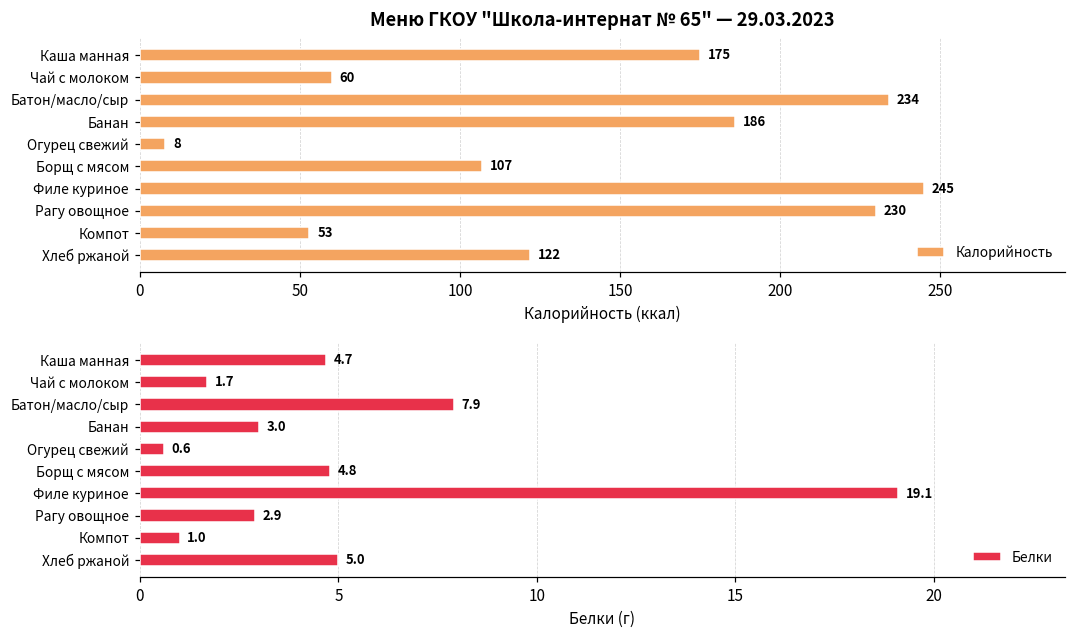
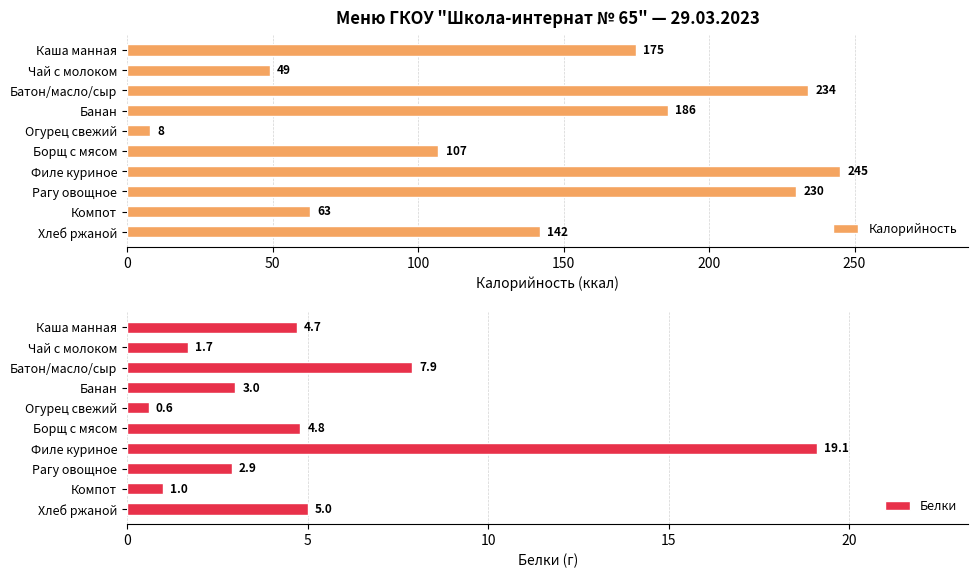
  {
    "Меню ГКОУ \"Школа-интернат № 65\" — 29.03.2023": {
      "Каша манная": 175,
-     "Чай с молоком": 60,
+     "Чай с молоком": 49,
      "Батон/масло/сыр": 234,
      "Банан": 186,
      "Огурец свежий": 8,
      "Борщ с мясом": 107,
      "Филе куриное": 245,
      "Рагу овощное": 230,
-     "Компот": 53,
-     "Хлеб ржаной": 122
+     "Компот": 63,
+     "Хлеб ржаной": 142
    }
  }
